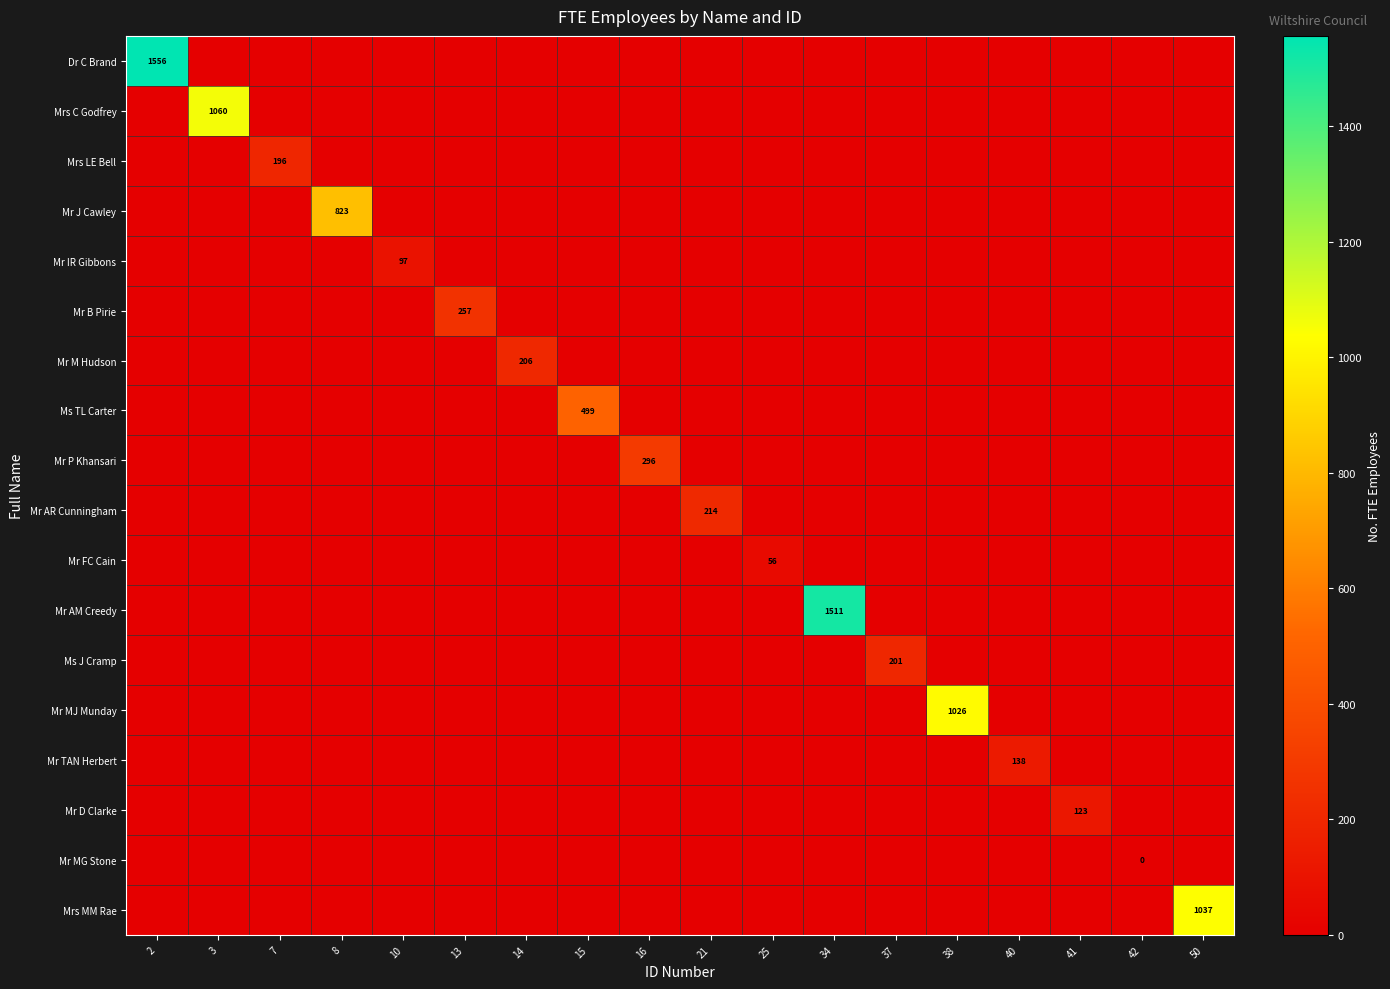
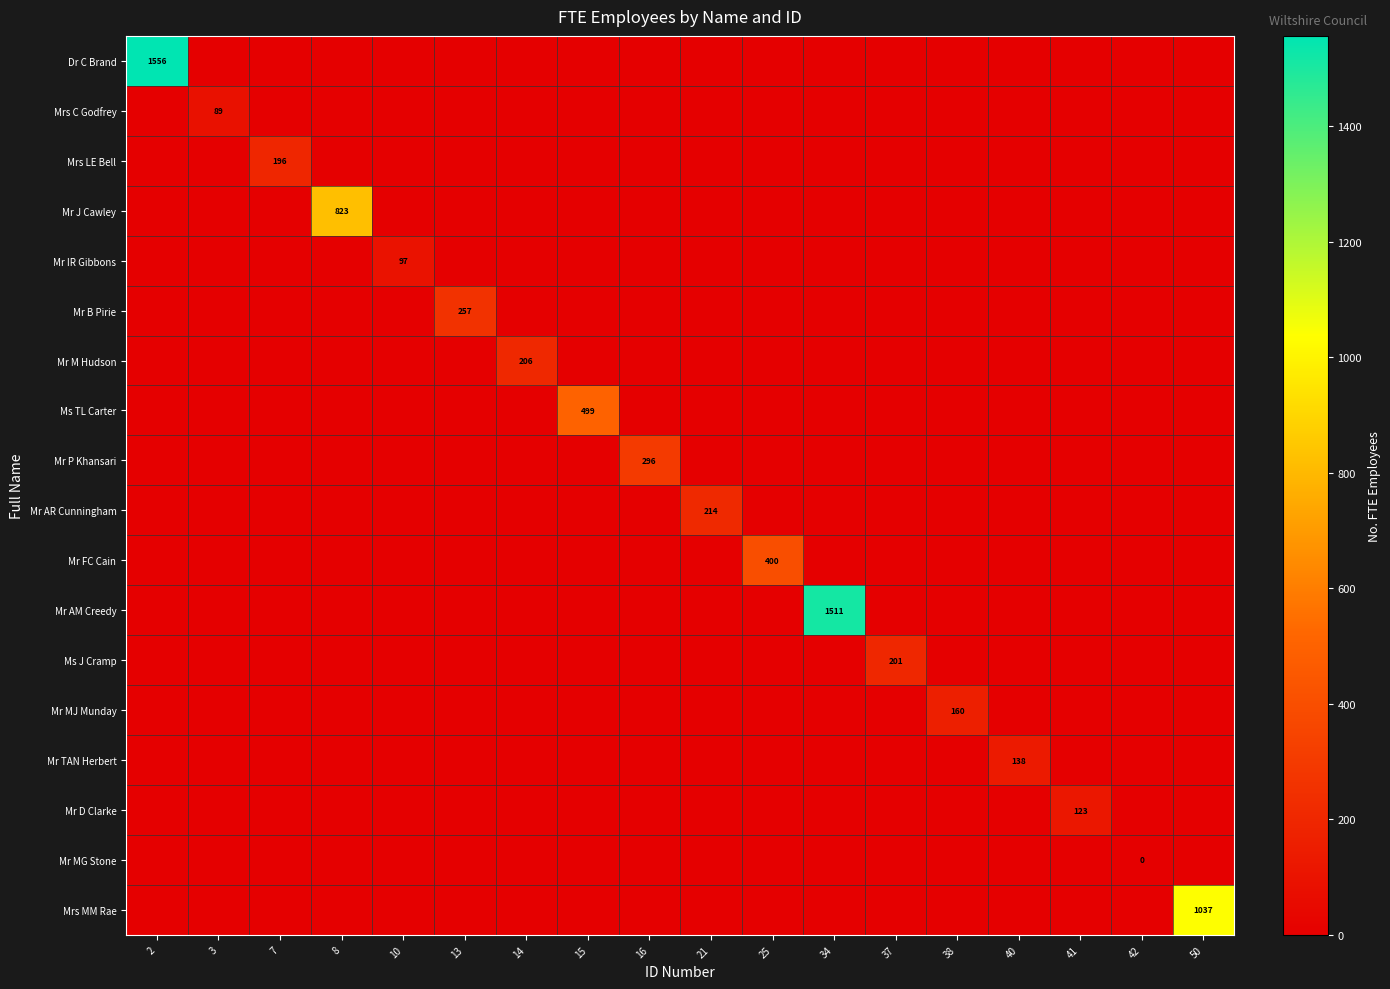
  {
    "Dr C Brand": {
      "2": 1556
    },
    "Mrs C Godfrey": {
-     "3": 1060
+     "3": 89
    },
    "Mrs LE Bell": {
      "7": 196
    },
    "Mr J Cawley": {
      "8": 823
    },
    "Mr IR Gibbons": {
      "10": 97
    },
    "Mr B Pirie": {
      "13": 257
    },
    "Mr M Hudson": {
      "14": 206
    },
    "Ms TL Carter": {
      "15": 499
    },
    "Mr P Khansari": {
      "16": 296
    },
    "Mr AR Cunningham": {
      "21": 214
    },
    "Mr FC Cain": {
-     "25": 56
+     "25": 400
    },
    "Mr AM Creedy": {
      "34": 1511
    },
    "Ms J Cramp": {
      "37": 201
    },
    "Mr MJ Munday": {
-     "38": 1026
+     "38": 160
    },
    "Mr TAN Herbert": {
      "40": 138
    },
    "Mr D Clarke": {
      "41": 123
    },
    "Mr MG Stone": {
      "42": 0
    },
    "Mrs MM Rae": {
      "50": 1037
    }
  }
